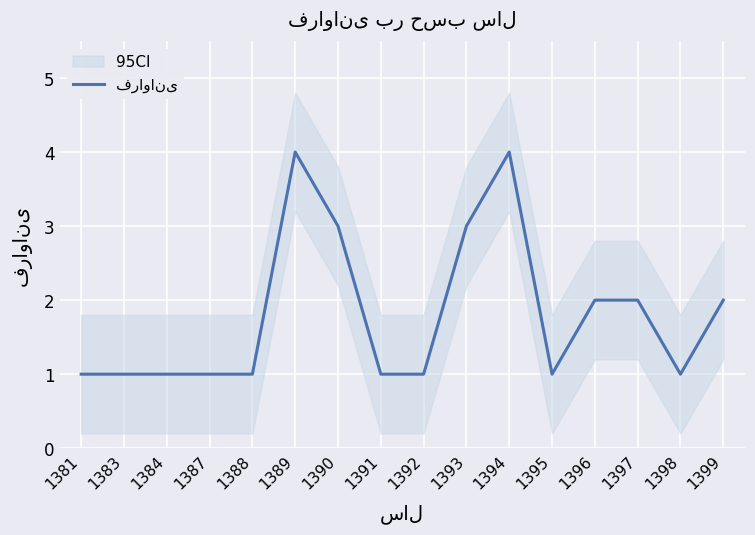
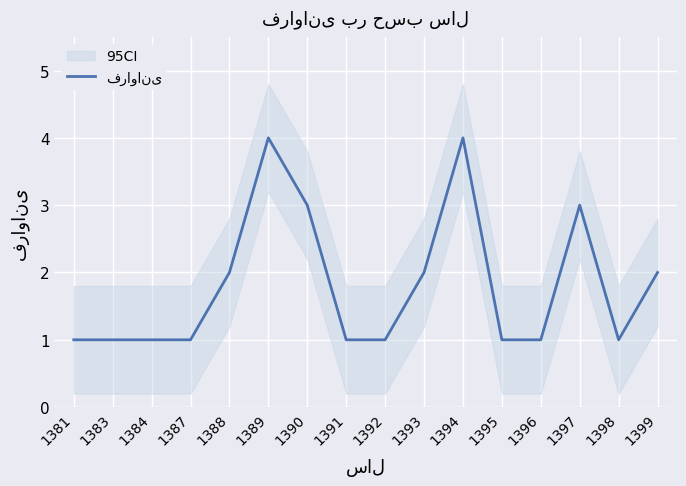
  {
    "فراوانی": {
      "1381": 1,
      "1383": 1,
      "1384": 1,
      "1387": 1,
-     "1388": 1,
+     "1388": 2,
      "1389": 4,
      "1390": 3,
      "1391": 1,
      "1392": 1,
-     "1393": 3,
+     "1393": 2,
      "1394": 4,
      "1395": 1,
-     "1396": 2,
-     "1397": 2,
+     "1396": 1,
+     "1397": 3,
      "1398": 1,
      "1399": 2
    }
  }
